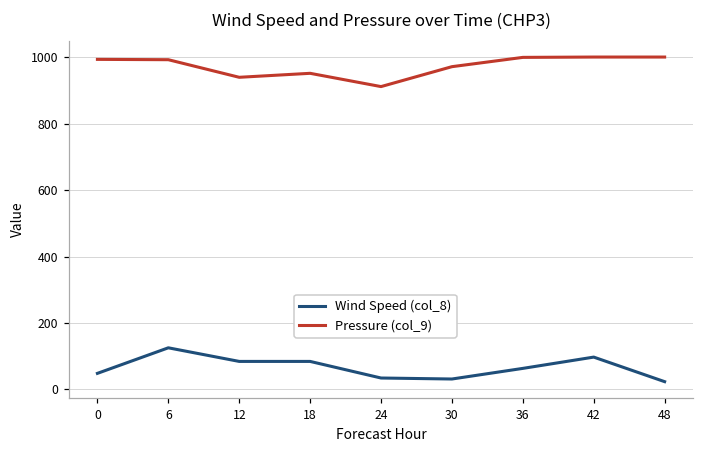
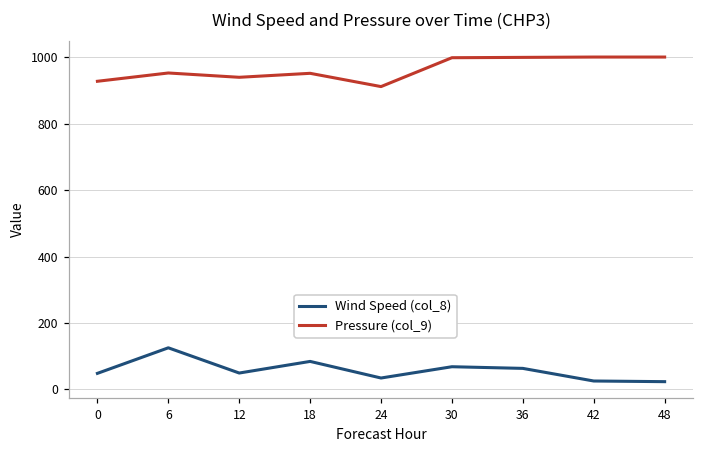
  {
    "Wind Speed (col_8)": {
      "0": 50,
      "6": 130,
-     "12": 80,
+     "12": 50,
      "18": 80,
      "24": 30,
-     "30": 30,
+     "30": 70,
      "36": 60,
-     "42": 100,
+     "42": 30,
      "48": 20
    },
    "Pressure (col_9)": {
-     "0": 990,
-     "6": 990,
+     "0": 930,
+     "6": 950,
      "12": 940,
      "18": 950,
      "24": 910,
-     "30": 970,
+     "30": 1000,
      "36": 1000,
      "42": 1000,
      "48": 1000
    }
  }
